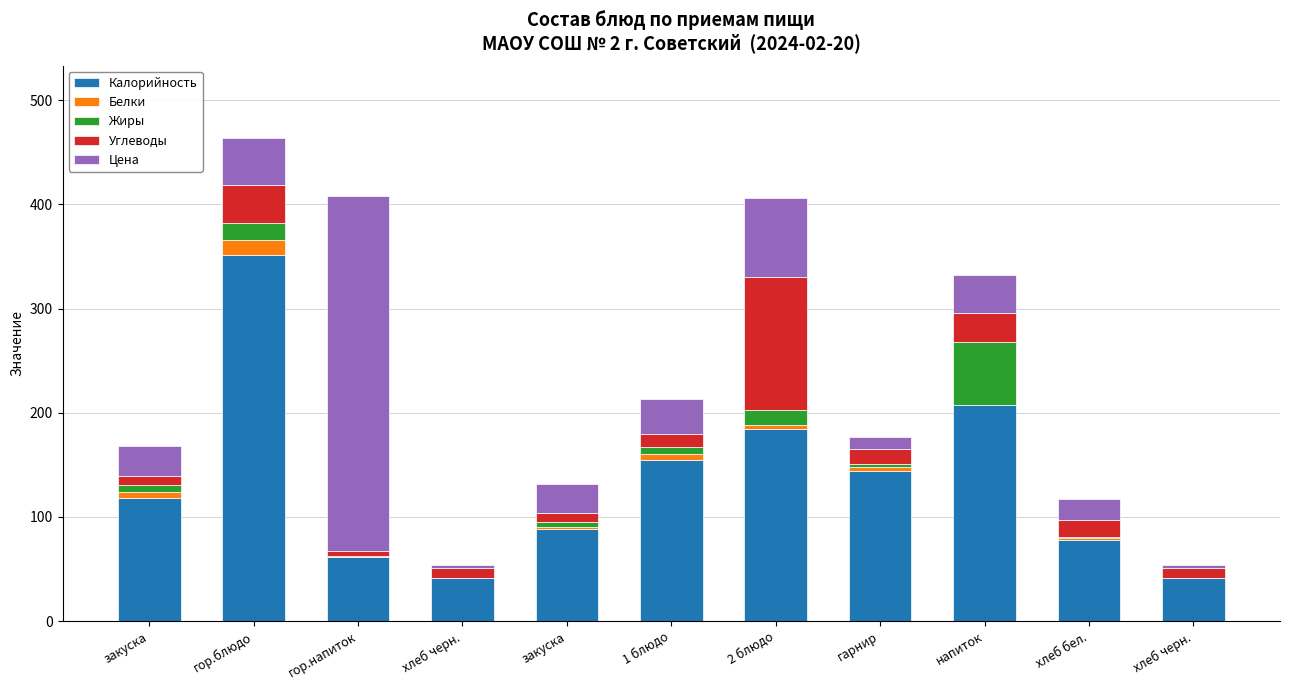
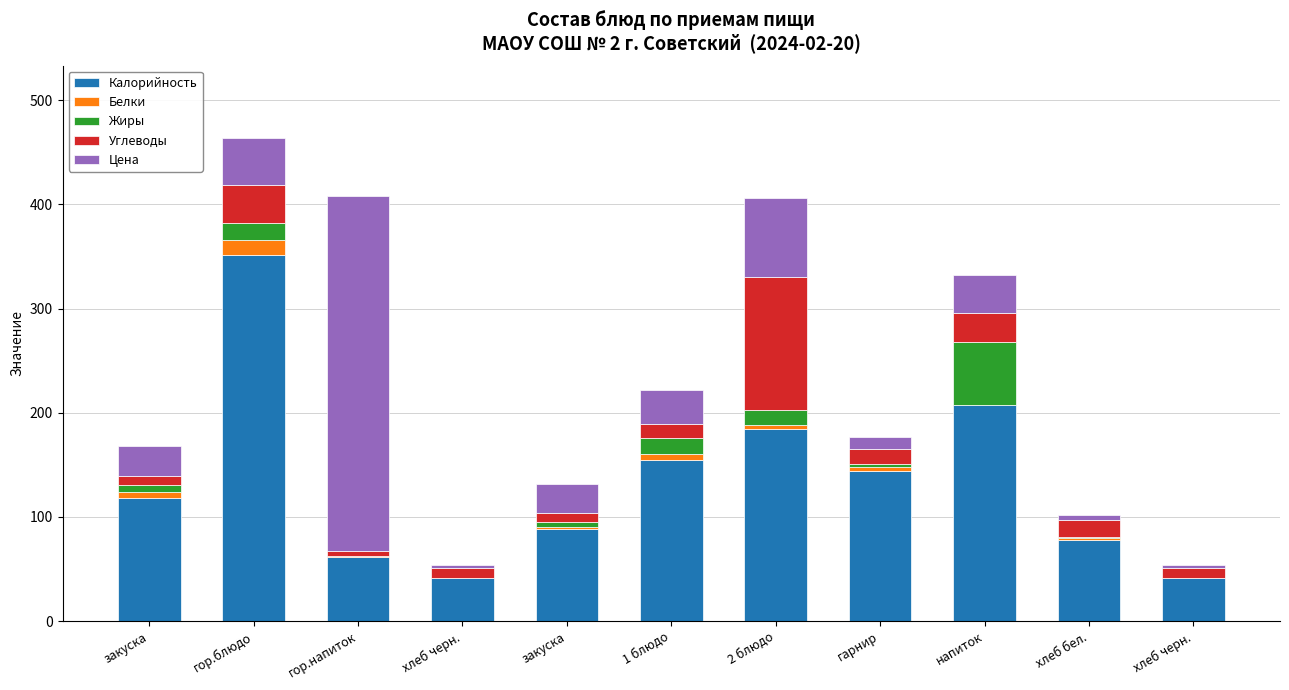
  {
    "Калорийность": {
      "гор.блюдо": 351,
      "гор.напиток": 62,
      "1 блюдо": 155,
      "2 блюдо": 184,
      "гарнир": 144,
      "напиток": 207,
      "хлеб бел.": 78
    },
    "Белки": {
      "гор.блюдо": 15,
      "1 блюдо": 6,
      "2 блюдо": 4,
      "гарнир": 4
    },
    "Жиры": {
      "гор.блюдо": 16,
      "гор.напиток": 0,
-     "1 блюдо": 6,
+     "1 блюдо": 15,
      "2 блюдо": 15,
      "гарнир": 3,
      "напиток": 61
    },
    "Углеводы": {
      "гор.блюдо": 37,
      "гор.напиток": 5,
      "1 блюдо": 13,
      "2 блюдо": 128,
      "гарнир": 14,
      "напиток": 28,
      "хлеб бел.": 16
    },
    "Цена": {
      "гор.блюдо": 45,
      "гор.напиток": 341,
      "1 блюдо": 33,
      "2 блюдо": 76,
      "гарнир": 12,
      "напиток": 36,
-     "хлеб бел.": 20
+     "хлеб бел.": 5
    }
  }
